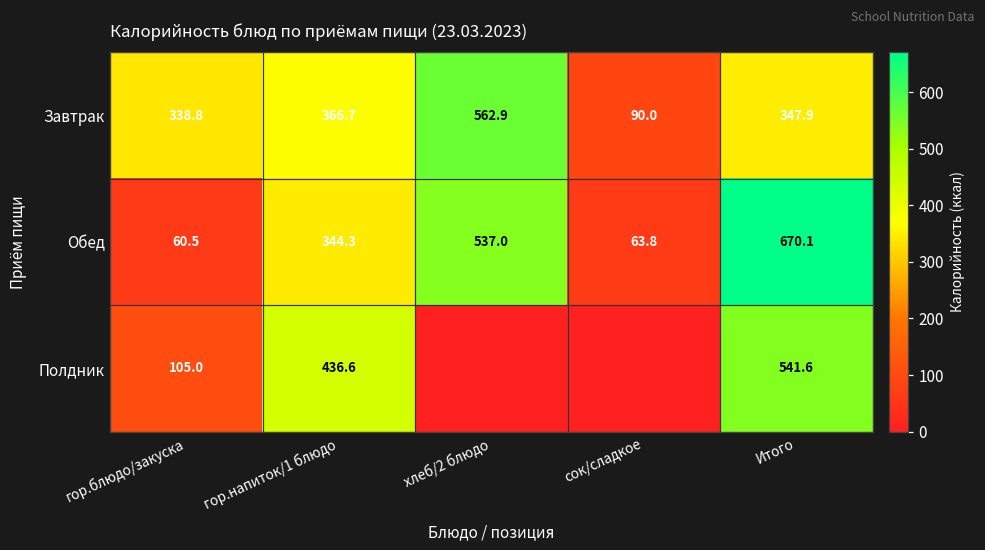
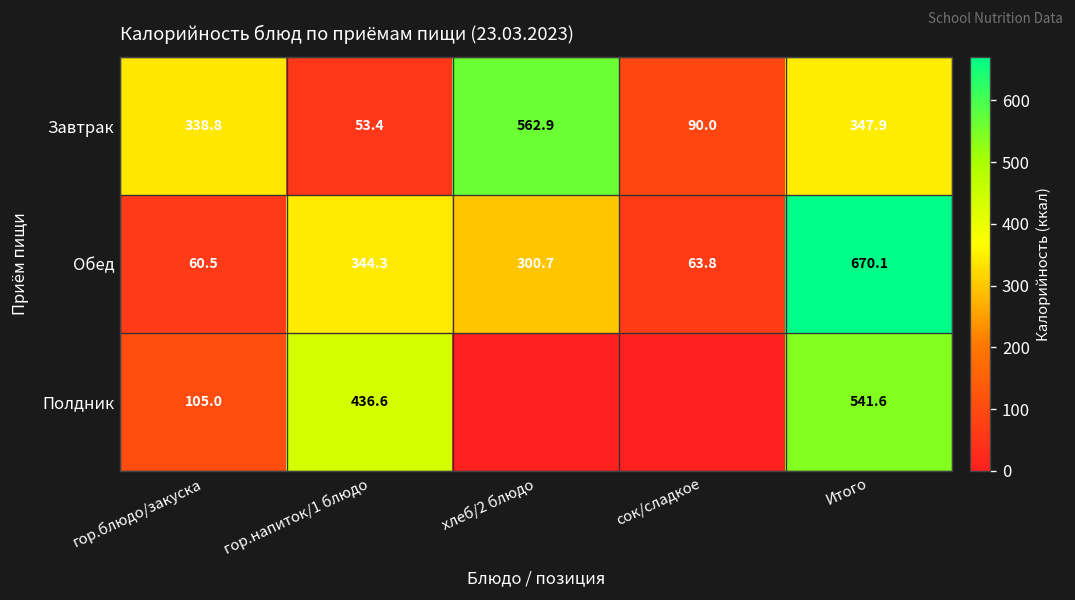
  {
    "Завтрак": {
      "гор.блюдо/закуска": 338.8,
-     "гор.напиток/1 блюдо": 366.7,
+     "гор.напиток/1 блюдо": 53.4,
      "хлеб/2 блюдо": 562.9,
      "сок/сладкое": 90.0,
      "Итого": 347.9
    },
    "Обед": {
      "гор.блюдо/закуска": 60.5,
      "гор.напиток/1 блюдо": 344.3,
-     "хлеб/2 блюдо": 537.0,
+     "хлеб/2 блюдо": 300.7,
      "сок/сладкое": 63.8,
      "Итого": 670.1
    },
    "Полдник": {
      "гор.блюдо/закуска": 105.0,
      "гор.напиток/1 блюдо": 436.6,
      "Итого": 541.6
    }
  }
